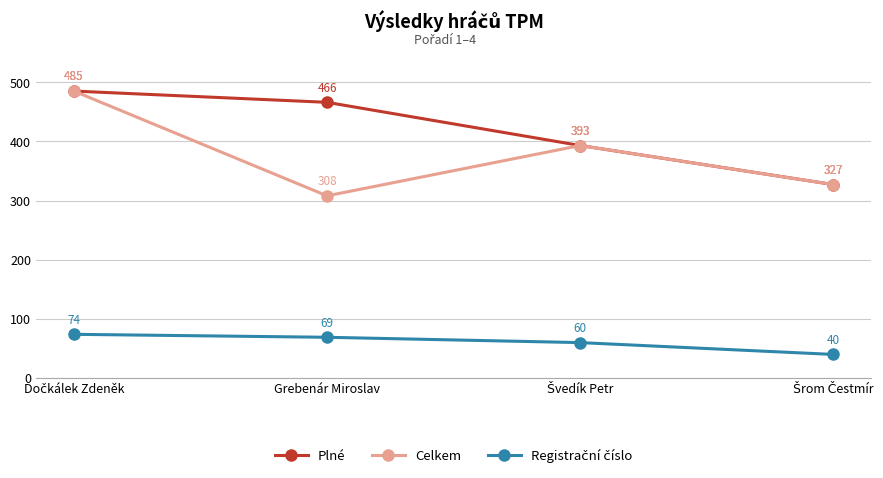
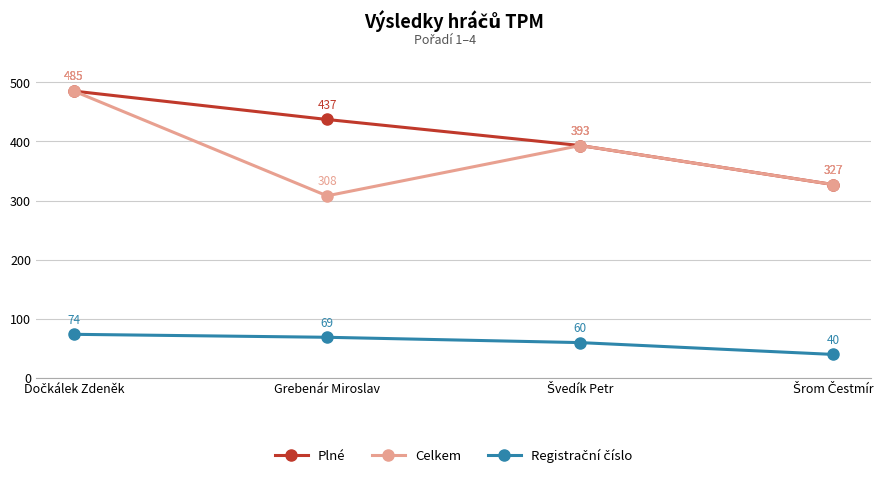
  {
    "Plné": {
-     "Grebenár Miroslav": 466
+     "Grebenár Miroslav": 437
    },
    "Celkem": {
      "Grebenár Miroslav": 308
    },
    "Registrační číslo": {
      "Dočkálek Zdeněk": 74,
      "Grebenár Miroslav": 69,
      "Švedík Petr": 60,
      "Šrom Čestmír": 40
    }
  }
